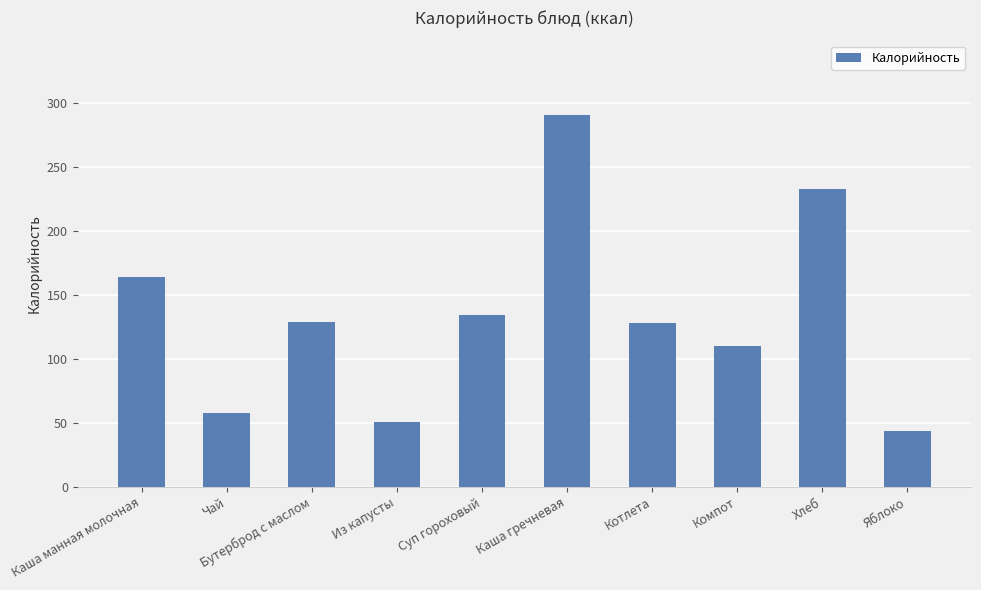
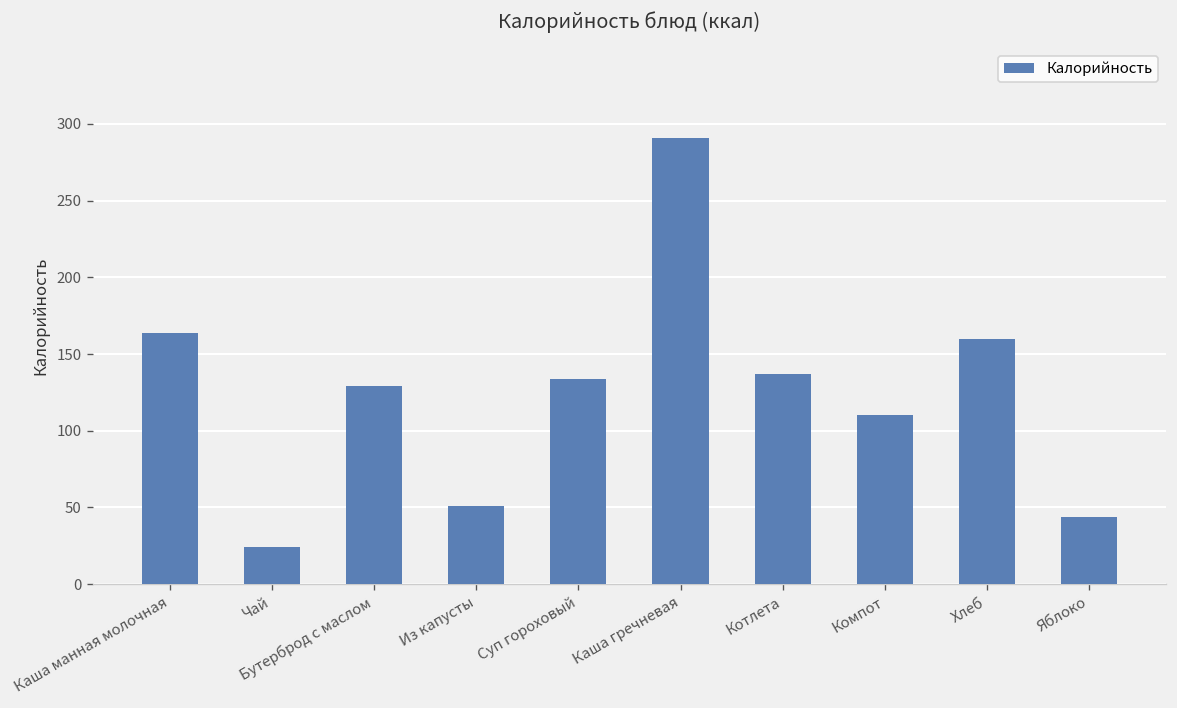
  {
    "Каша манная молочная": 164,
-   "Чай": 58,
+   "Чай": 24,
    "Бутерброд с маслом": 129,
    "Из капусты": 51,
    "Суп гороховый": 134,
    "Каша гречневая": 291,
-   "Котлета": 128,
+   "Котлета": 137,
    "Компот": 110,
-   "Хлеб": 233,
+   "Хлеб": 160,
    "Яблоко": 44
  }
